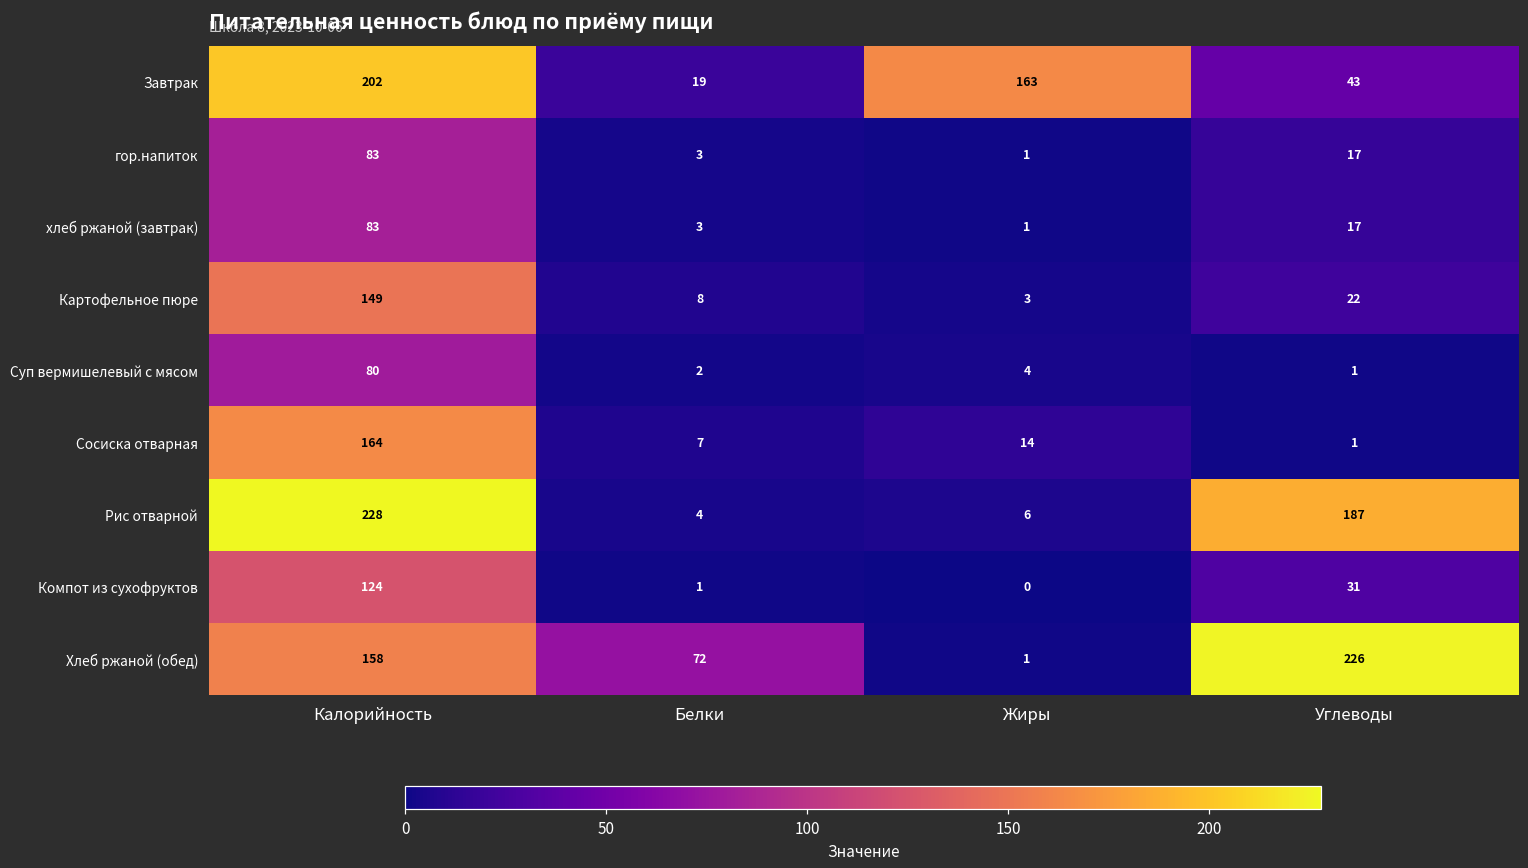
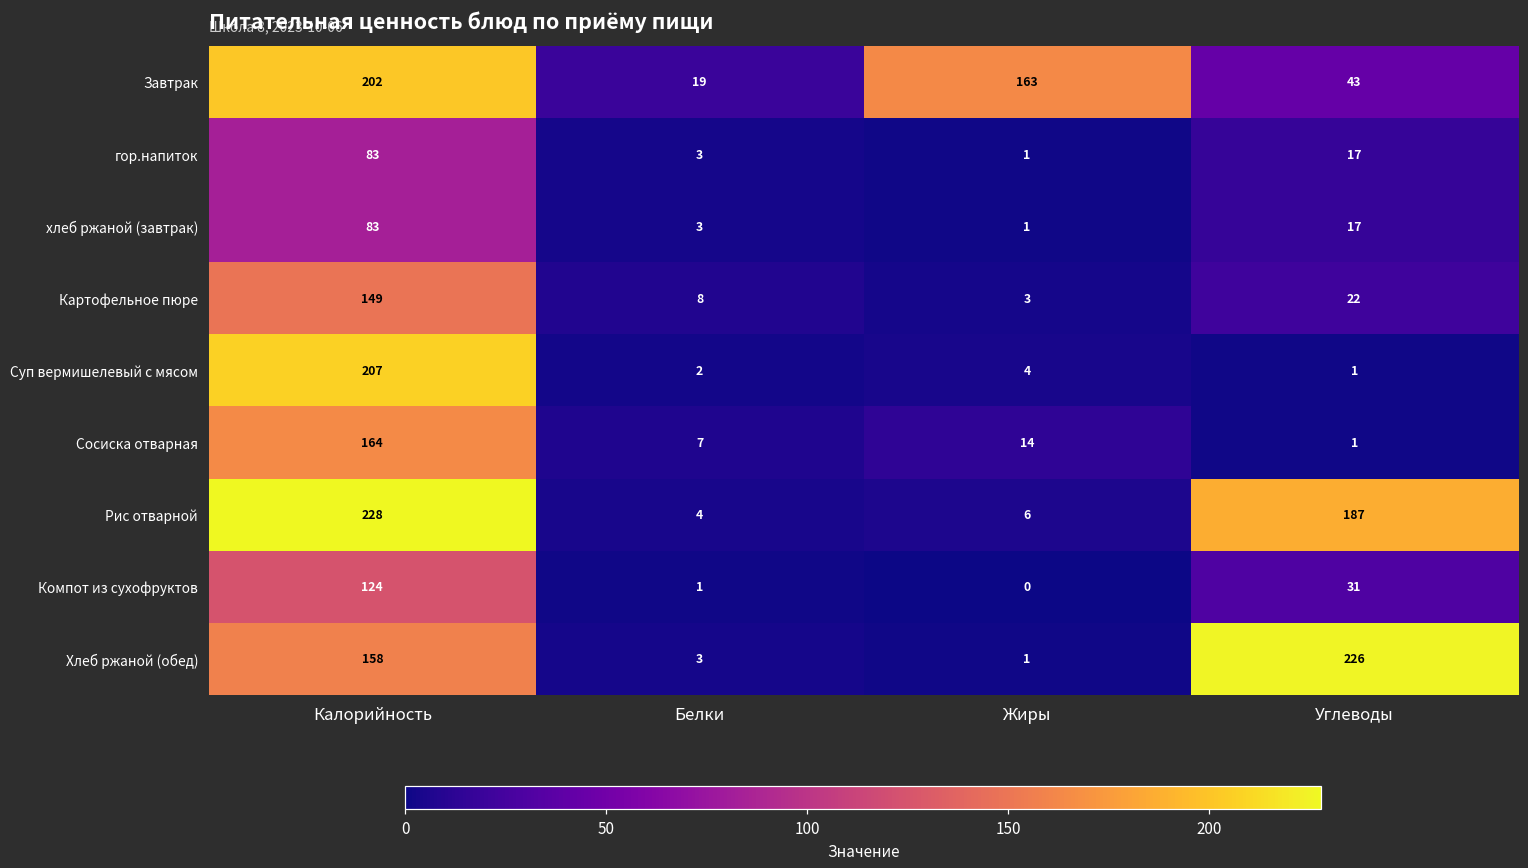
  {
    "Завтрак": {
      "Калорийность": 202,
      "Белки": 19,
      "Жиры": 163,
      "Углеводы": 43
    },
    "гор.напиток": {
      "Калорийность": 83,
      "Белки": 3,
      "Жиры": 1,
      "Углеводы": 17
    },
    "хлеб ржаной (завтрак)": {
      "Калорийность": 83,
      "Белки": 3,
      "Жиры": 1,
      "Углеводы": 17
    },
    "Картофельное пюре": {
      "Калорийность": 149,
      "Белки": 8,
      "Жиры": 3,
      "Углеводы": 22
    },
    "Суп вермишелевый с мясом": {
-     "Калорийность": 80,
+     "Калорийность": 207,
      "Белки": 2,
      "Жиры": 4,
      "Углеводы": 1
    },
    "Сосиска отварная": {
      "Калорийность": 164,
      "Белки": 7,
      "Жиры": 14,
      "Углеводы": 1
    },
    "Рис отварной": {
      "Калорийность": 228,
      "Белки": 4,
      "Жиры": 6,
      "Углеводы": 187
    },
    "Компот из сухофруктов": {
      "Калорийность": 124,
      "Белки": 1,
      "Жиры": 0,
      "Углеводы": 31
    },
    "Хлеб ржаной (обед)": {
      "Калорийность": 158,
-     "Белки": 72,
+     "Белки": 3,
      "Жиры": 1,
      "Углеводы": 226
    }
  }
